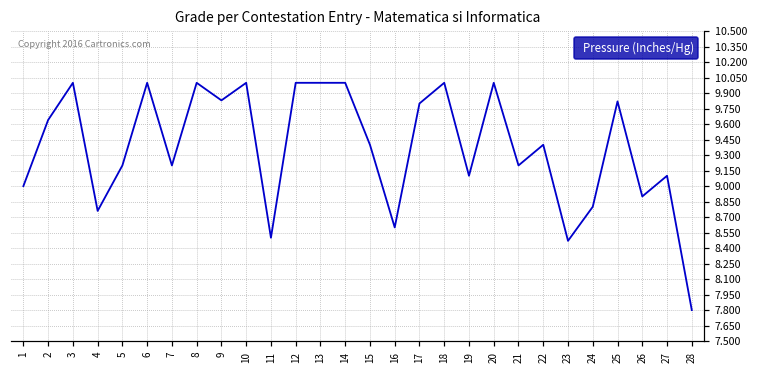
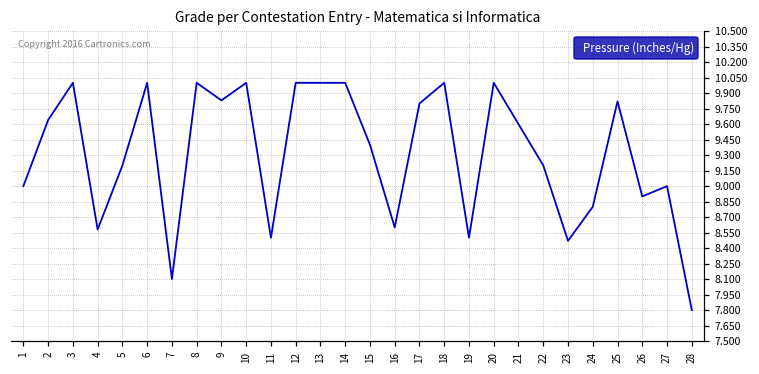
  {
    "1": 9.0,
    "2": 9.6,
    "3": 10.0,
-   "4": 8.8,
+   "4": 8.6,
    "5": 9.2,
    "6": 10.0,
-   "7": 9.2,
+   "7": 8.1,
    "8": 10.0,
    "9": 9.8,
    "10": 10.0,
    "11": 8.5,
    "12": 10.0,
    "13": 10.0,
    "14": 10.0,
    "15": 9.4,
    "16": 8.6,
    "17": 9.8,
    "18": 10.0,
-   "19": 9.1,
+   "19": 8.5,
    "20": 10.0,
-   "21": 9.2,
-   "22": 9.4,
+   "21": 9.6,
+   "22": 9.2,
    "23": 8.5,
    "24": 8.8,
    "25": 9.8,
    "26": 8.9,
-   "27": 9.1,
+   "27": 9.0,
    "28": 7.8
  }
